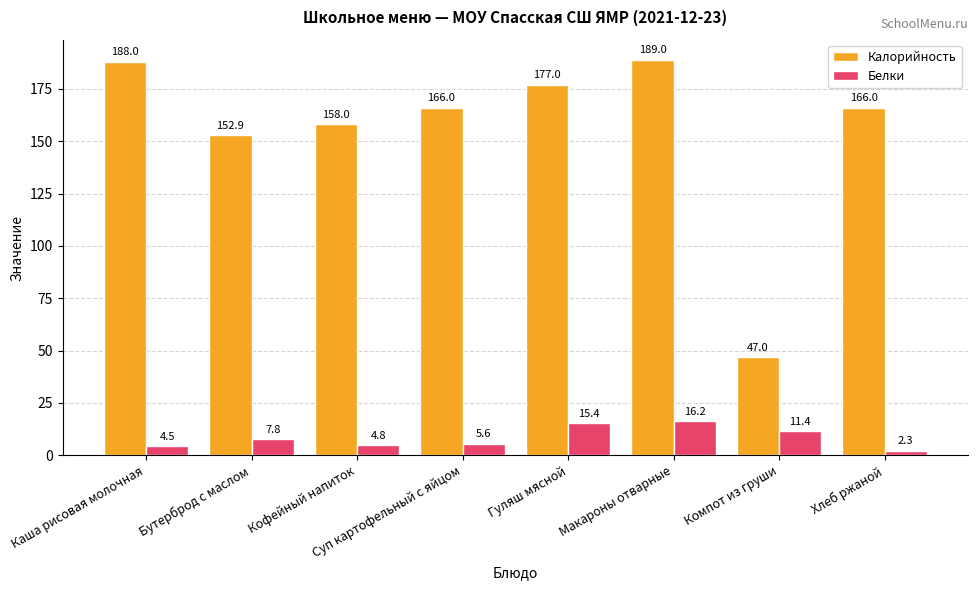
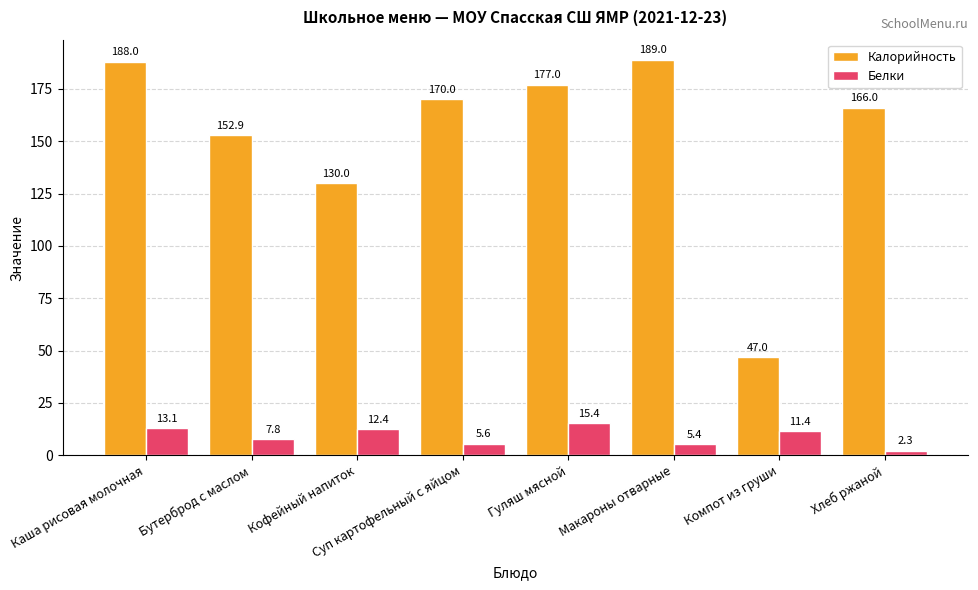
  {
    "Калорийность": {
      "Каша рисовая молочная": 188.0,
      "Бутерброд с маслом": 152.9,
-     "Кофейный напиток": 158.0,
-     "Суп картофельный с яйцом": 166.0,
+     "Кофейный напиток": 130.0,
+     "Суп картофельный с яйцом": 170.0,
      "Гуляш мясной": 177.0,
      "Макароны отварные": 189.0,
      "Компот из груши": 47.0,
      "Хлеб ржаной": 166.0
    },
    "Белки": {
-     "Каша рисовая молочная": 4.5,
+     "Каша рисовая молочная": 13.1,
      "Бутерброд с маслом": 7.8,
-     "Кофейный напиток": 4.8,
+     "Кофейный напиток": 12.4,
      "Суп картофельный с яйцом": 5.6,
      "Гуляш мясной": 15.4,
-     "Макароны отварные": 16.2,
+     "Макароны отварные": 5.4,
      "Компот из груши": 11.4,
      "Хлеб ржаной": 2.3
    }
  }
